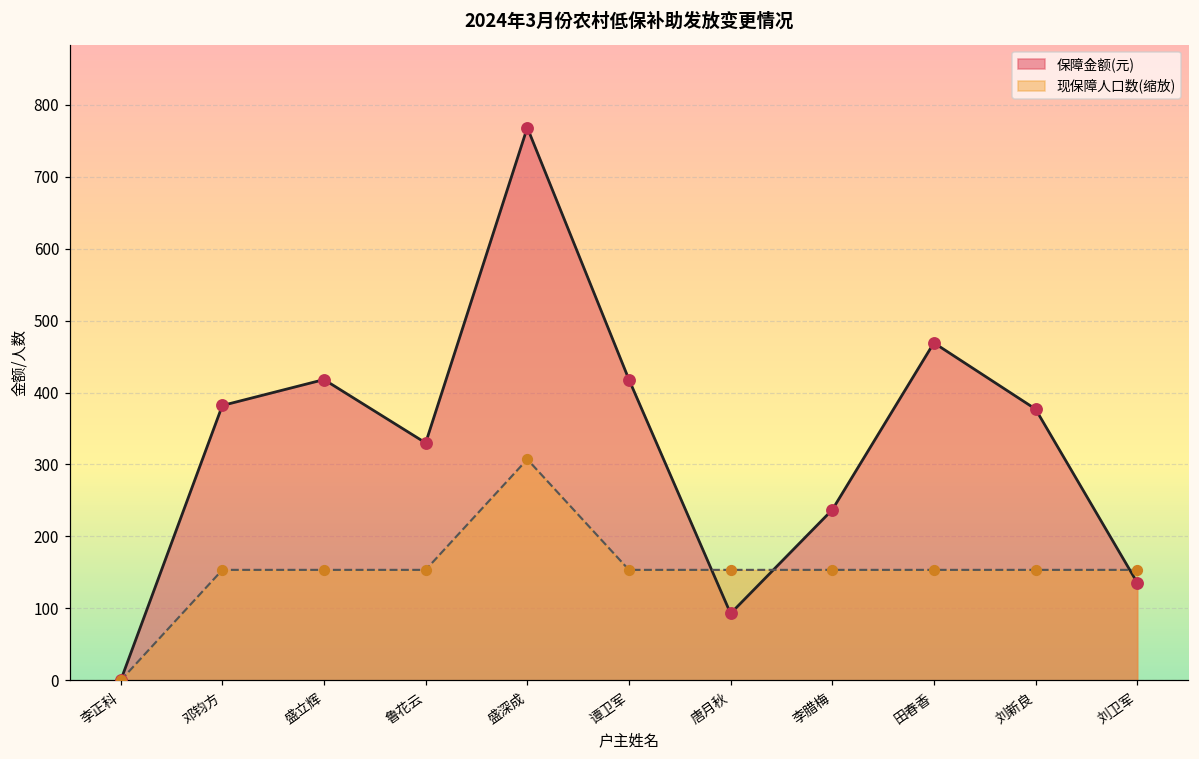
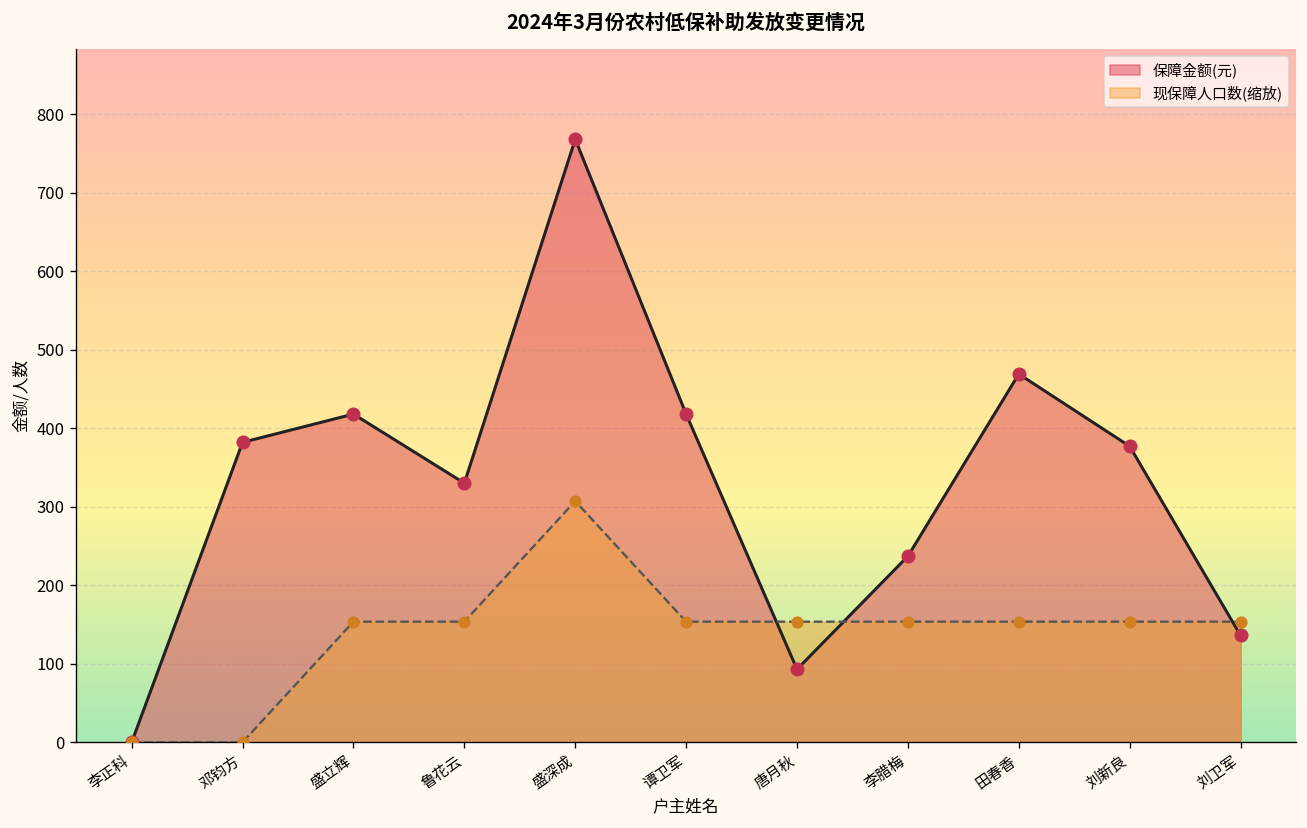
  {
    "保障金额(元)": {
      "邓钧方": 380,
      "盛立辉": 420,
      "鲁花云": 330,
      "盛深成": 770,
      "谭卫军": 420,
      "唐月秋": 90,
      "李腊梅": 240,
      "田春香": 470,
      "刘新良": 380,
      "刘卫军": 140
    },
    "现保障人口数(缩放)": {
-     "邓钧方": 150,
+     "邓钧方": 0,
      "盛立辉": 150,
      "鲁花云": 150,
      "盛深成": 310,
      "谭卫军": 150,
      "唐月秋": 150,
      "李腊梅": 150,
      "田春香": 150,
      "刘新良": 150,
      "刘卫军": 150
    }
  }
